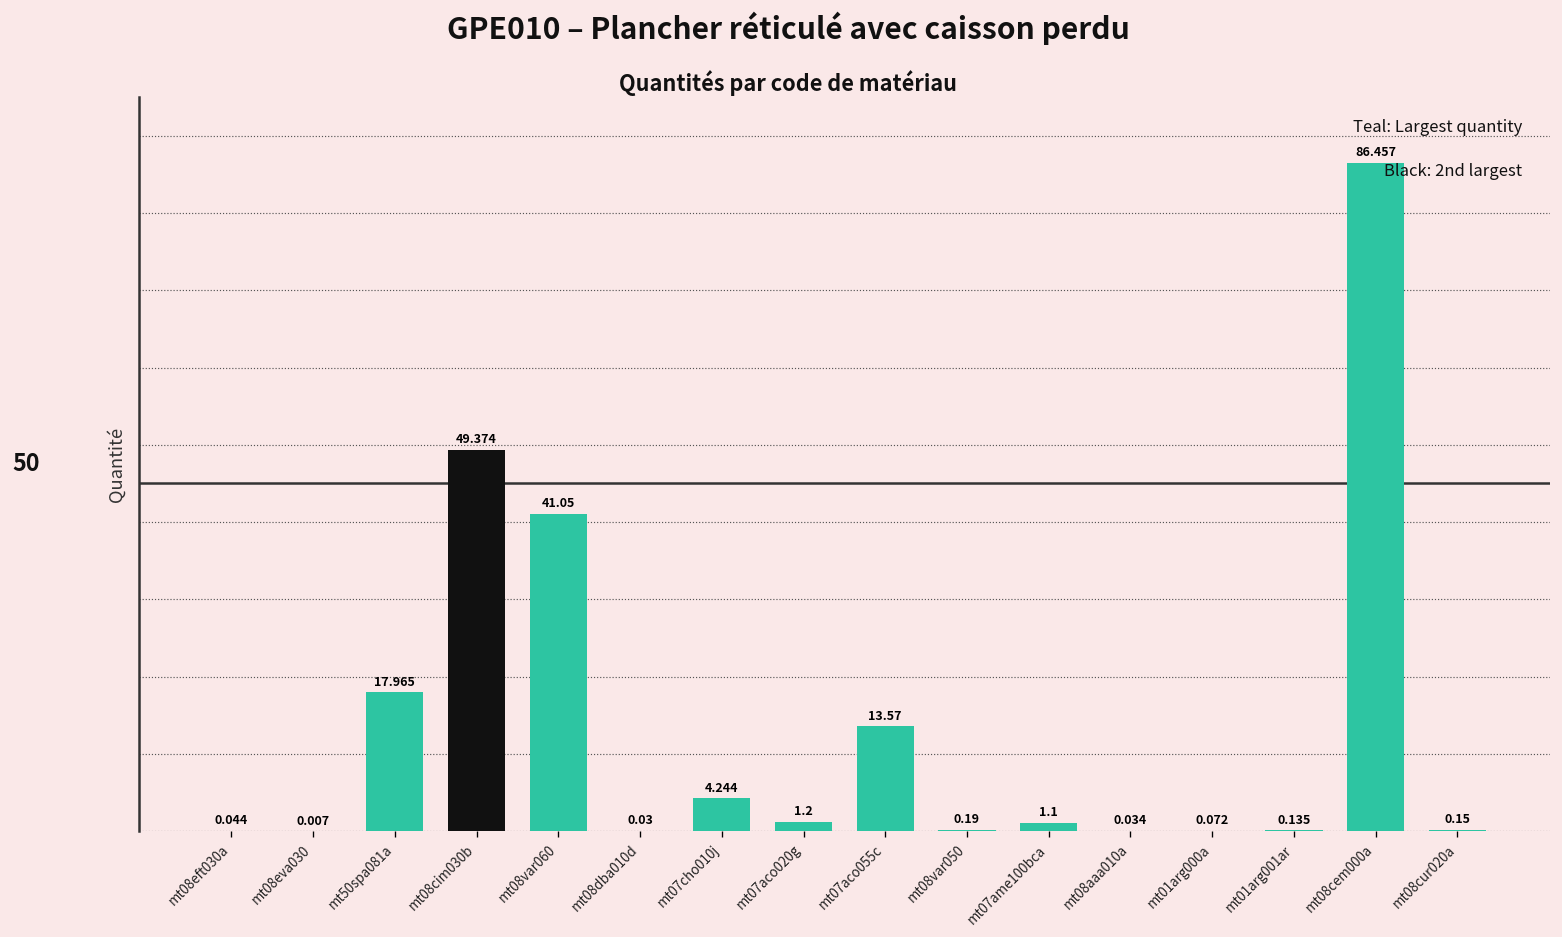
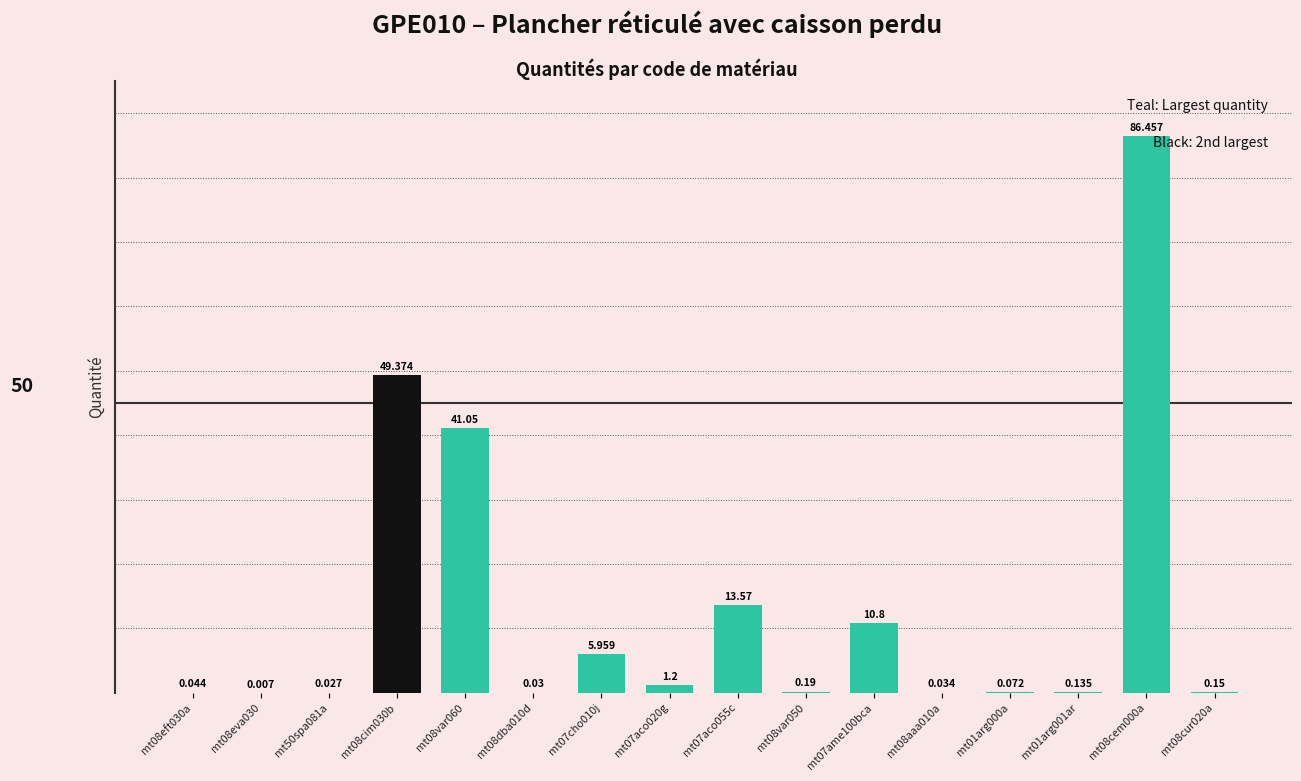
  {
    "mt08eft030a": 0.044,
    "mt08eva030": 0.007,
-   "mt50spa081a": 17.965,
+   "mt50spa081a": 0.027,
    "mt08cim030b": 49.374,
    "mt08var060": 41.05,
    "mt08dba010d": 0.03,
-   "mt07cho010j": 4.244,
+   "mt07cho010j": 5.959,
    "mt07aco020g": 1.2,
    "mt07aco055c": 13.57,
    "mt08var050": 0.19,
-   "mt07ame100bca": 1.1,
+   "mt07ame100bca": 10.8,
    "mt08aaa010a": 0.034,
    "mt01arg000a": 0.072,
    "mt01arg001ar": 0.135,
    "mt08cem000a": 86.457,
    "mt08cur020a": 0.15
  }
